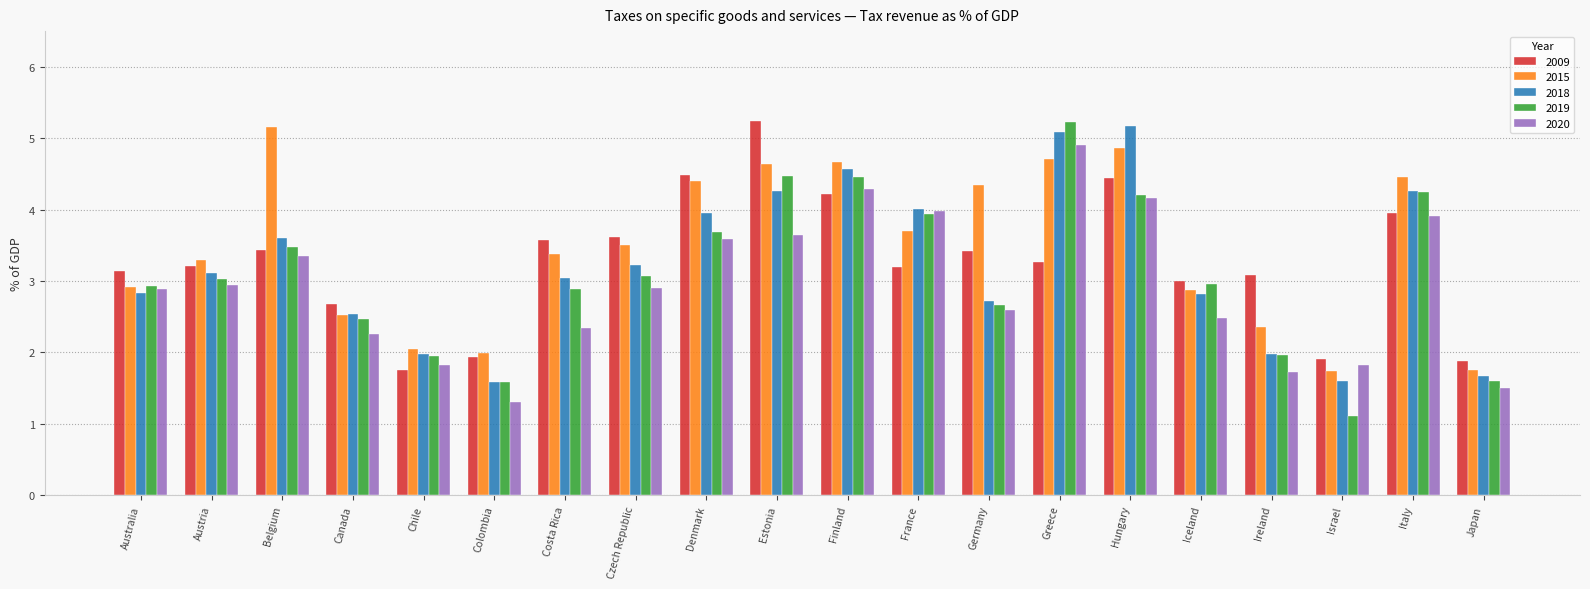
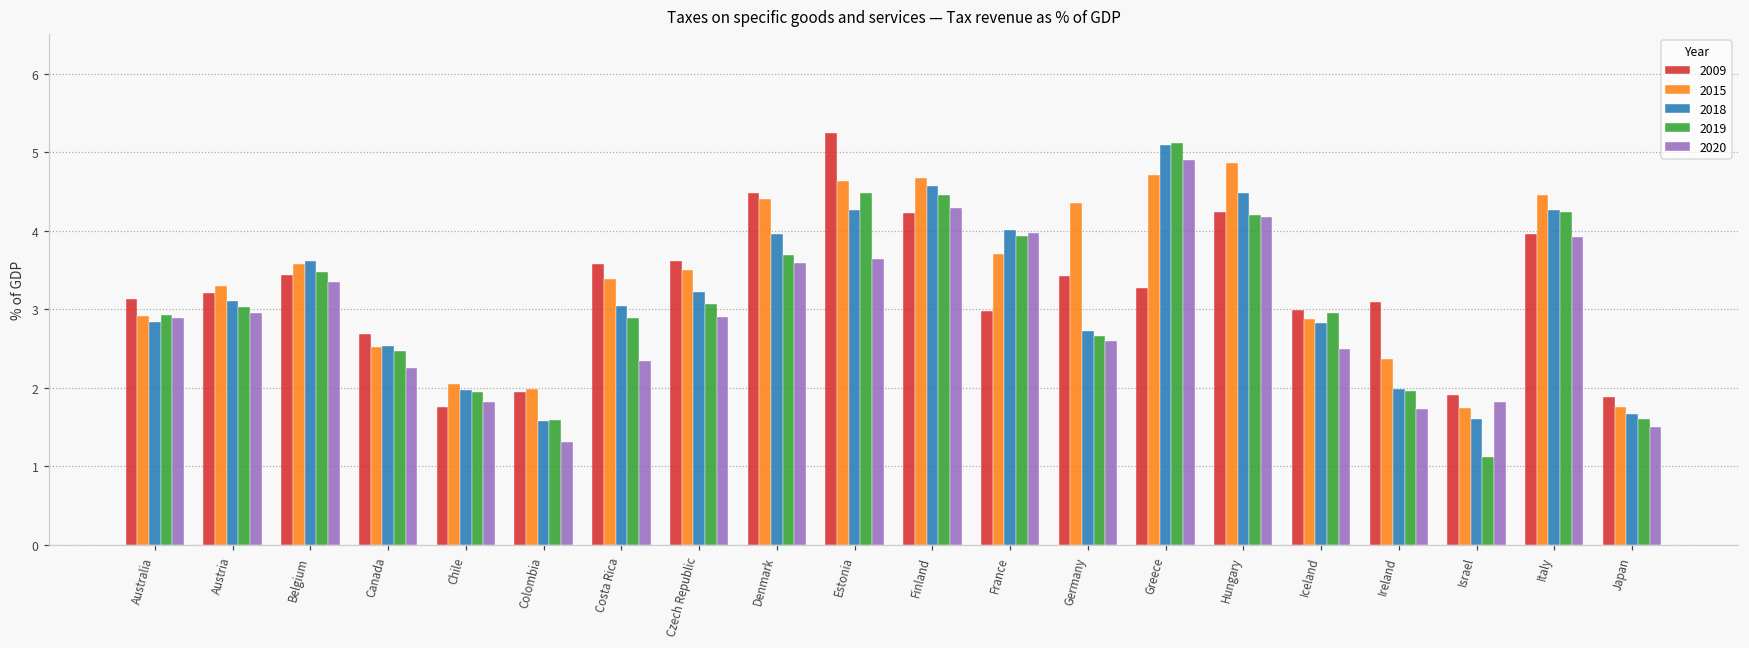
  {
    "2009": {
      "Australia": 3.1,
      "Austria": 3.2,
      "Belgium": 3.4,
      "Canada": 2.7,
      "Chile": 1.8,
      "Colombia": 1.9,
      "Costa Rica": 3.6,
      "Czech Republic": 3.6,
      "Denmark": 4.5,
      "Estonia": 5.2,
      "Finland": 4.2,
-     "France": 3.2,
+     "France": 3.0,
      "Germany": 3.4,
      "Greece": 3.3,
-     "Hungary": 4.4,
+     "Hungary": 4.2,
      "Iceland": 3.0,
      "Ireland": 3.1,
      "Israel": 1.9,
      "Italy": 4.0,
      "Japan": 1.9
    },
    "2015": {
      "Australia": 2.9,
      "Austria": 3.3,
-     "Belgium": 5.2,
+     "Belgium": 3.6,
      "Canada": 2.5,
      "Chile": 2.0,
      "Colombia": 2.0,
      "Costa Rica": 3.4,
      "Czech Republic": 3.5,
      "Denmark": 4.4,
      "Estonia": 4.6,
      "Finland": 4.7,
      "France": 3.7,
      "Germany": 4.3,
      "Greece": 4.7,
      "Hungary": 4.9,
      "Iceland": 2.9,
      "Ireland": 2.4,
      "Israel": 1.7,
      "Italy": 4.5,
      "Japan": 1.8
    },
    "2018": {
      "Australia": 2.8,
      "Austria": 3.1,
      "Belgium": 3.6,
      "Canada": 2.5,
      "Chile": 2.0,
      "Colombia": 1.6,
      "Costa Rica": 3.0,
      "Czech Republic": 3.2,
      "Denmark": 4.0,
      "Estonia": 4.3,
      "Finland": 4.6,
      "France": 4.0,
      "Germany": 2.7,
      "Greece": 5.1,
-     "Hungary": 5.2,
+     "Hungary": 4.5,
      "Iceland": 2.8,
      "Ireland": 2.0,
      "Israel": 1.6,
      "Italy": 4.3,
      "Japan": 1.7
    },
    "2019": {
      "Australia": 2.9,
      "Austria": 3.0,
      "Belgium": 3.5,
      "Canada": 2.5,
      "Chile": 1.9,
      "Colombia": 1.6,
      "Costa Rica": 2.9,
      "Czech Republic": 3.1,
      "Denmark": 3.7,
      "Estonia": 4.5,
      "Finland": 4.5,
      "France": 3.9,
      "Germany": 2.7,
-     "Greece": 5.2,
+     "Greece": 5.1,
      "Hungary": 4.2,
      "Iceland": 3.0,
      "Ireland": 2.0,
      "Israel": 1.1,
      "Italy": 4.2,
      "Japan": 1.6
    },
    "2020": {
      "Australia": 2.9,
      "Austria": 2.9,
      "Belgium": 3.3,
      "Canada": 2.2,
      "Chile": 1.8,
      "Colombia": 1.3,
      "Costa Rica": 2.3,
      "Czech Republic": 2.9,
      "Denmark": 3.6,
      "Estonia": 3.6,
      "Finland": 4.3,
      "France": 4.0,
      "Germany": 2.6,
      "Greece": 4.9,
      "Hungary": 4.2,
      "Iceland": 2.5,
      "Ireland": 1.7,
      "Israel": 1.8,
      "Italy": 3.9,
      "Japan": 1.5
    }
  }
